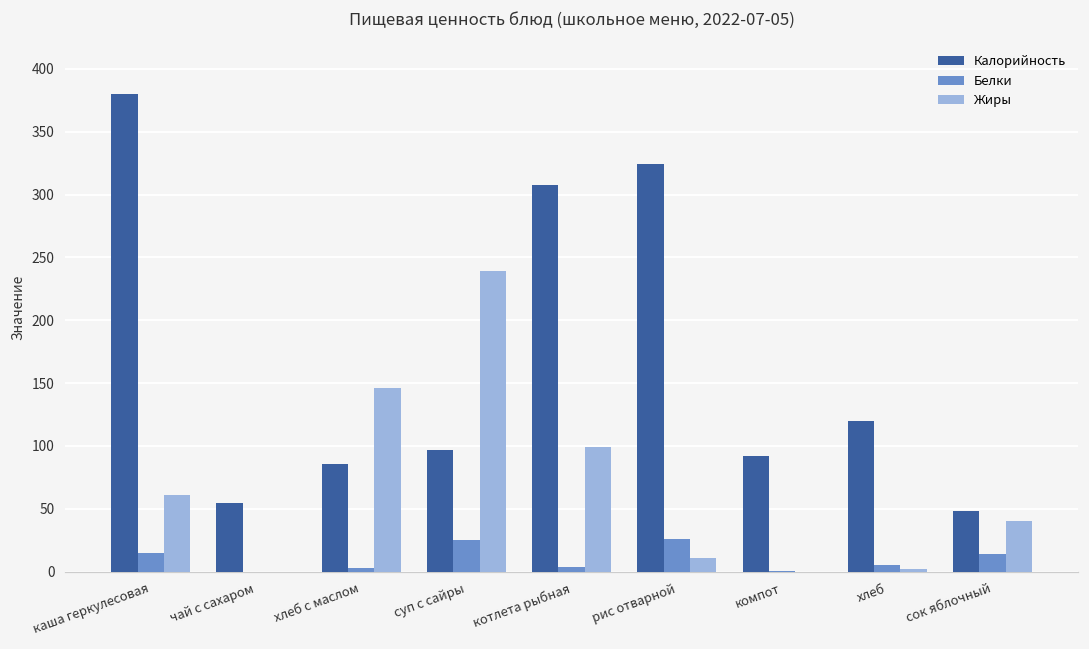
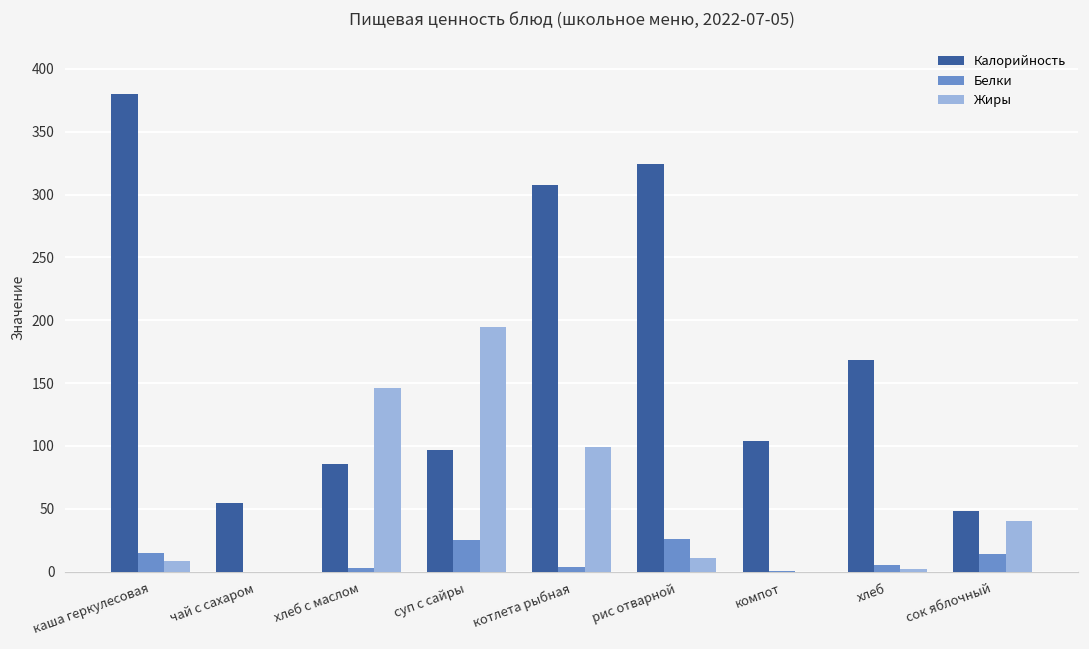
  {
    "Калорийность": {
      "каша геркулесовая": 380,
      "чай с сахаром": 55,
      "хлеб с маслом": 86,
      "суп с сайры": 97,
      "котлета рыбная": 308,
      "рис отварной": 324,
-     "компот": 92,
-     "хлеб": 120,
+     "компот": 104,
+     "хлеб": 168,
      "сок яблочный": 49
    },
    "Белки": {
      "каша геркулесовая": 15,
      "хлеб с маслом": 3,
      "суп с сайры": 26,
      "котлета рыбная": 4,
      "рис отварной": 26,
      "хлеб": 5,
      "сок яблочный": 14
    },
    "Жиры": {
-     "каша геркулесовая": 61,
+     "каша геркулесовая": 9,
      "чай с сахаром": 0,
      "хлеб с маслом": 146,
-     "суп с сайры": 239,
+     "суп с сайры": 195,
      "котлета рыбная": 99,
      "рис отварной": 11,
      "компот": 0,
      "сок яблочный": 41
    }
  }
